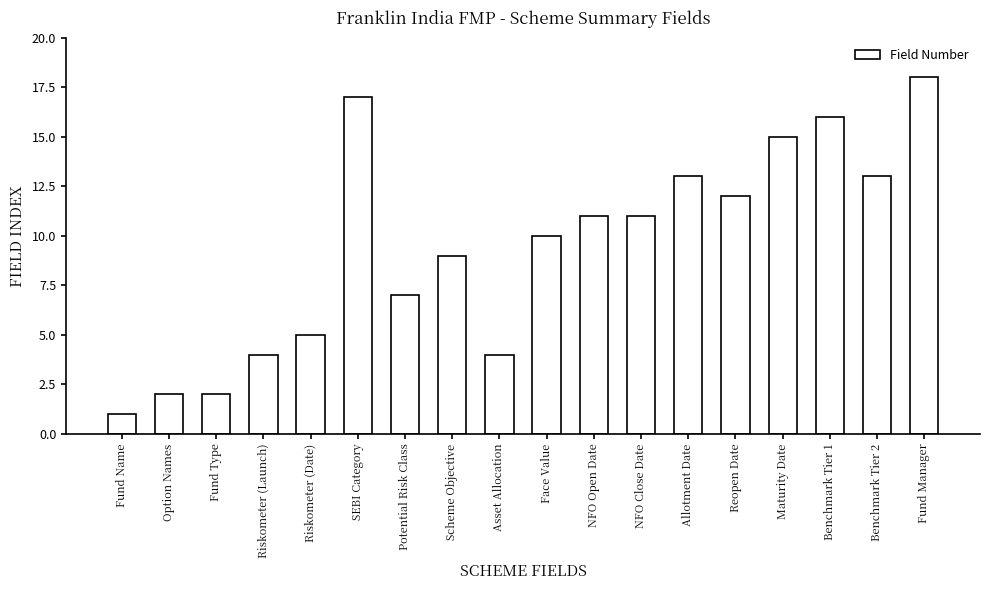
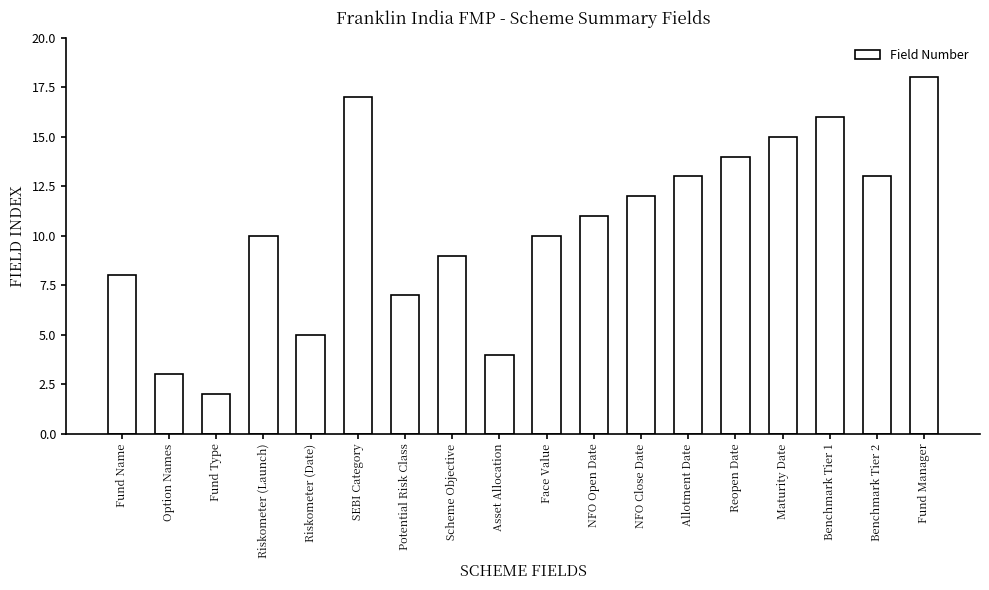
  {
-   "Fund Name": 1,
-   "Option Names": 2,
+   "Fund Name": 8,
+   "Option Names": 3,
    "Fund Type": 2,
-   "Riskometer (Launch)": 4,
+   "Riskometer (Launch)": 10,
    "Riskometer (Date)": 5,
    "SEBI Category": 17,
    "Potential Risk Class": 7,
    "Scheme Objective": 9,
    "Asset Allocation": 4,
    "Face Value": 10,
    "NFO Open Date": 11,
-   "NFO Close Date": 11,
+   "NFO Close Date": 12,
    "Allotment Date": 13,
-   "Reopen Date": 12,
+   "Reopen Date": 14,
    "Maturity Date": 15,
    "Benchmark Tier 1": 16,
    "Benchmark Tier 2": 13,
    "Fund Manager": 18
  }
